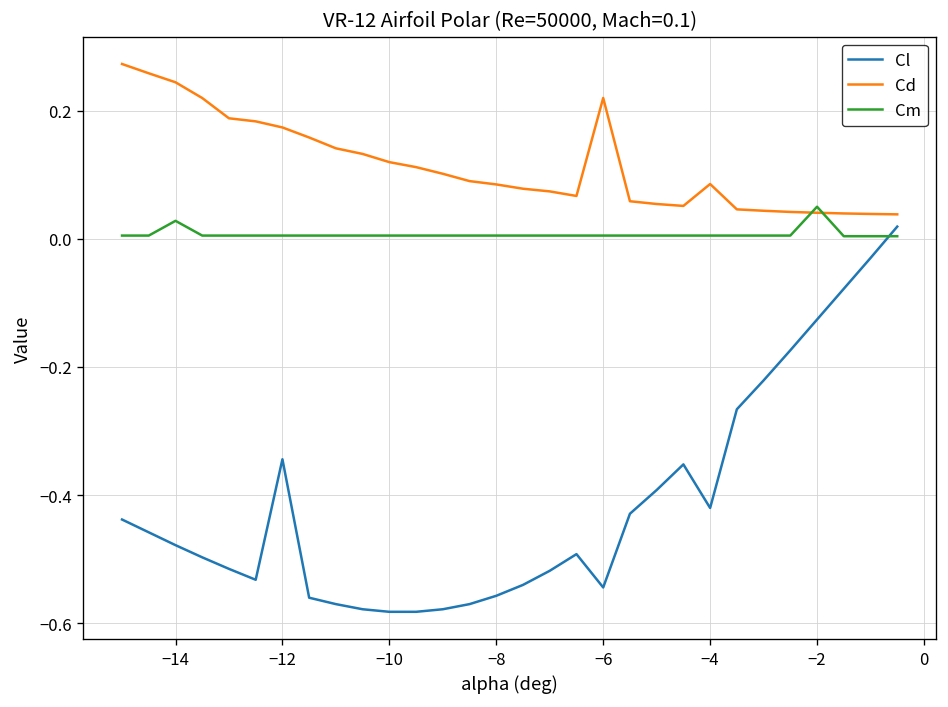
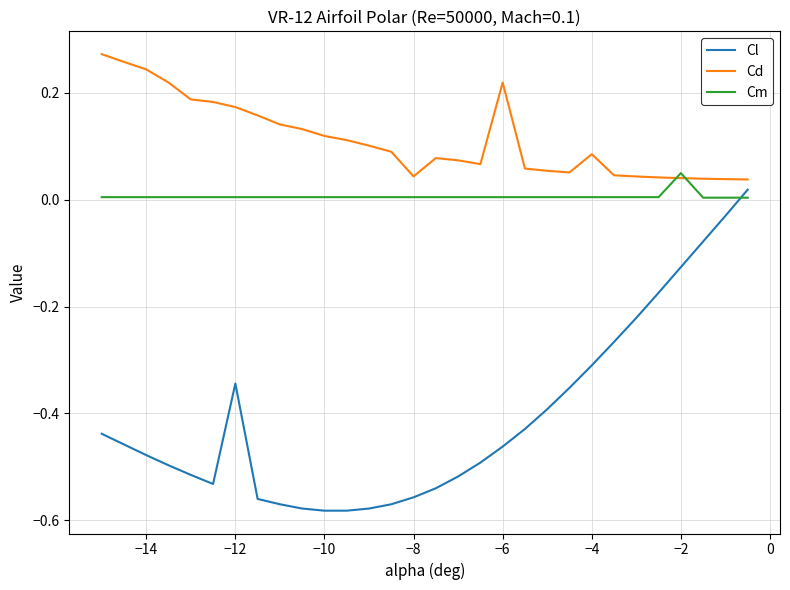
  {
    "Cl": {
      "−14": -0.48,
      "−12": -0.34,
      "−10": -0.58,
      "−8": -0.56,
-     "−6": -0.54,
-     "−4": -0.42,
+     "−6": -0.46,
+     "−4": -0.31,
      "−2": -0.13
    },
    "Cd": {
      "−14": 0.24,
      "−12": 0.17,
      "−10": 0.12,
-     "−8": 0.08,
+     "−8": 0.04,
      "−6": 0.22,
      "−4": 0.09,
      "−2": 0.04
    },
    "Cm": {
-     "−14": 0.03,
+     "−14": 0.01,
      "−12": 0.01,
      "−10": 0.01,
      "−8": 0.01,
      "−6": 0.01,
      "−4": 0.01,
      "−2": 0.05
    }
  }
